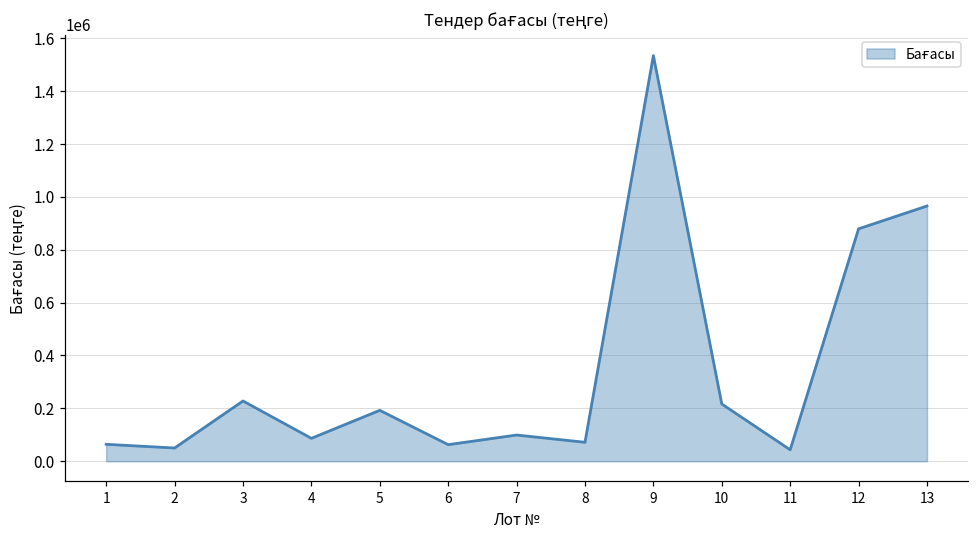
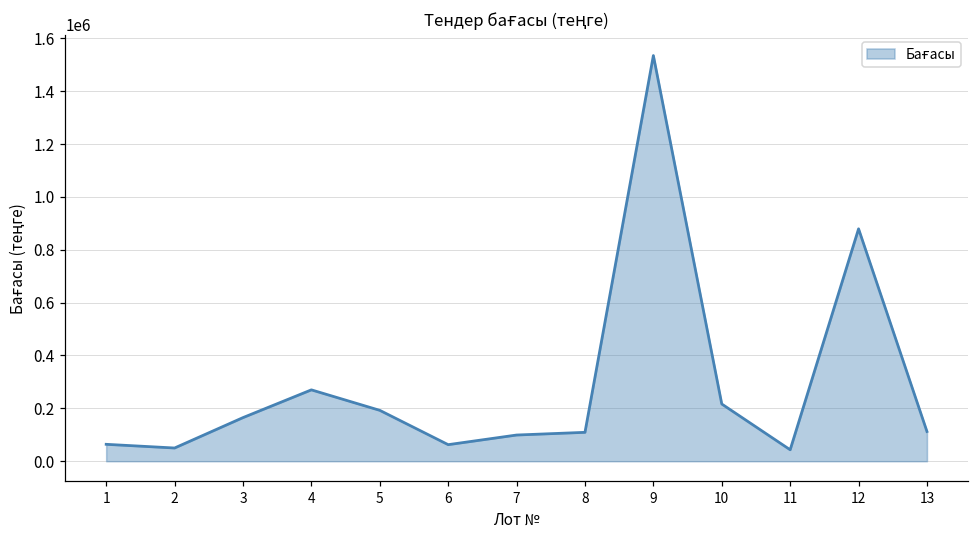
  {
    "1": 60000,
    "2": 50000,
-   "3": 230000,
-   "4": 90000,
+   "3": 170000,
+   "4": 270000,
    "5": 190000,
    "6": 60000,
    "7": 100000,
-   "8": 70000,
+   "8": 110000,
    "9": 1530000,
    "10": 220000,
    "11": 40000,
    "12": 880000,
-   "13": 970000
+   "13": 110000
  }
